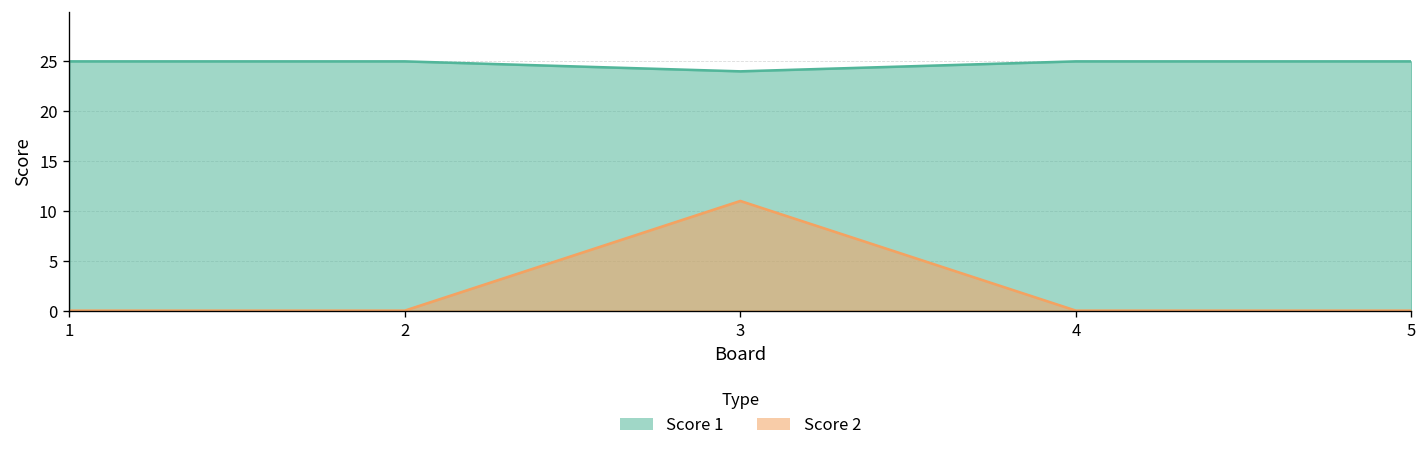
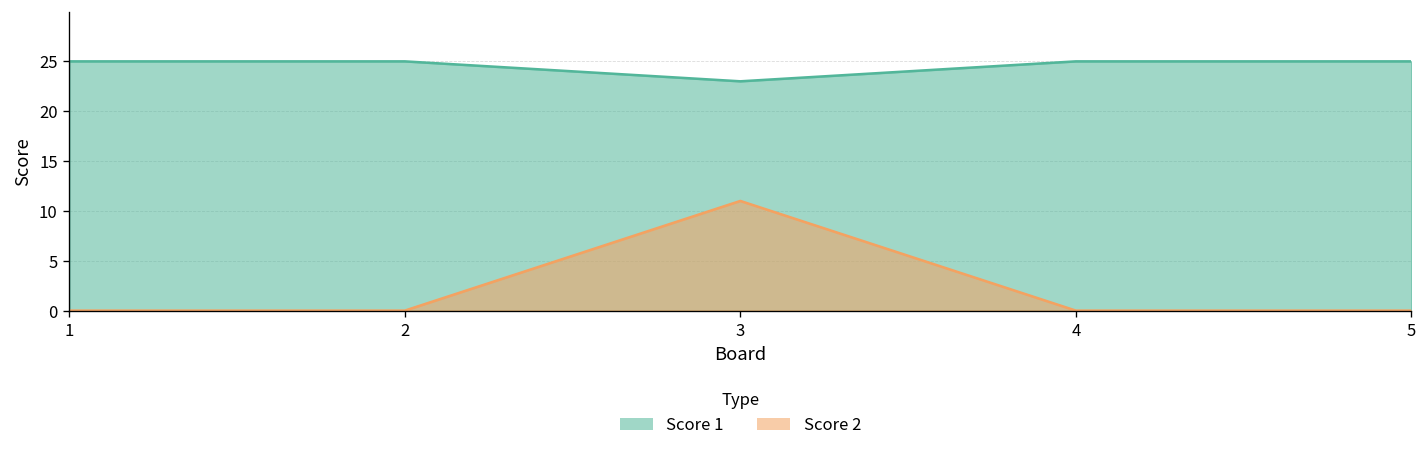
  {
    "Score 1": {
      "1": 25,
      "2": 25,
-     "3": 24,
+     "3": 23,
      "4": 25,
      "5": 25
    },
    "Score 2": {
      "1": 0,
      "2": 0,
      "3": 11,
      "4": 0,
      "5": 0
    }
  }
